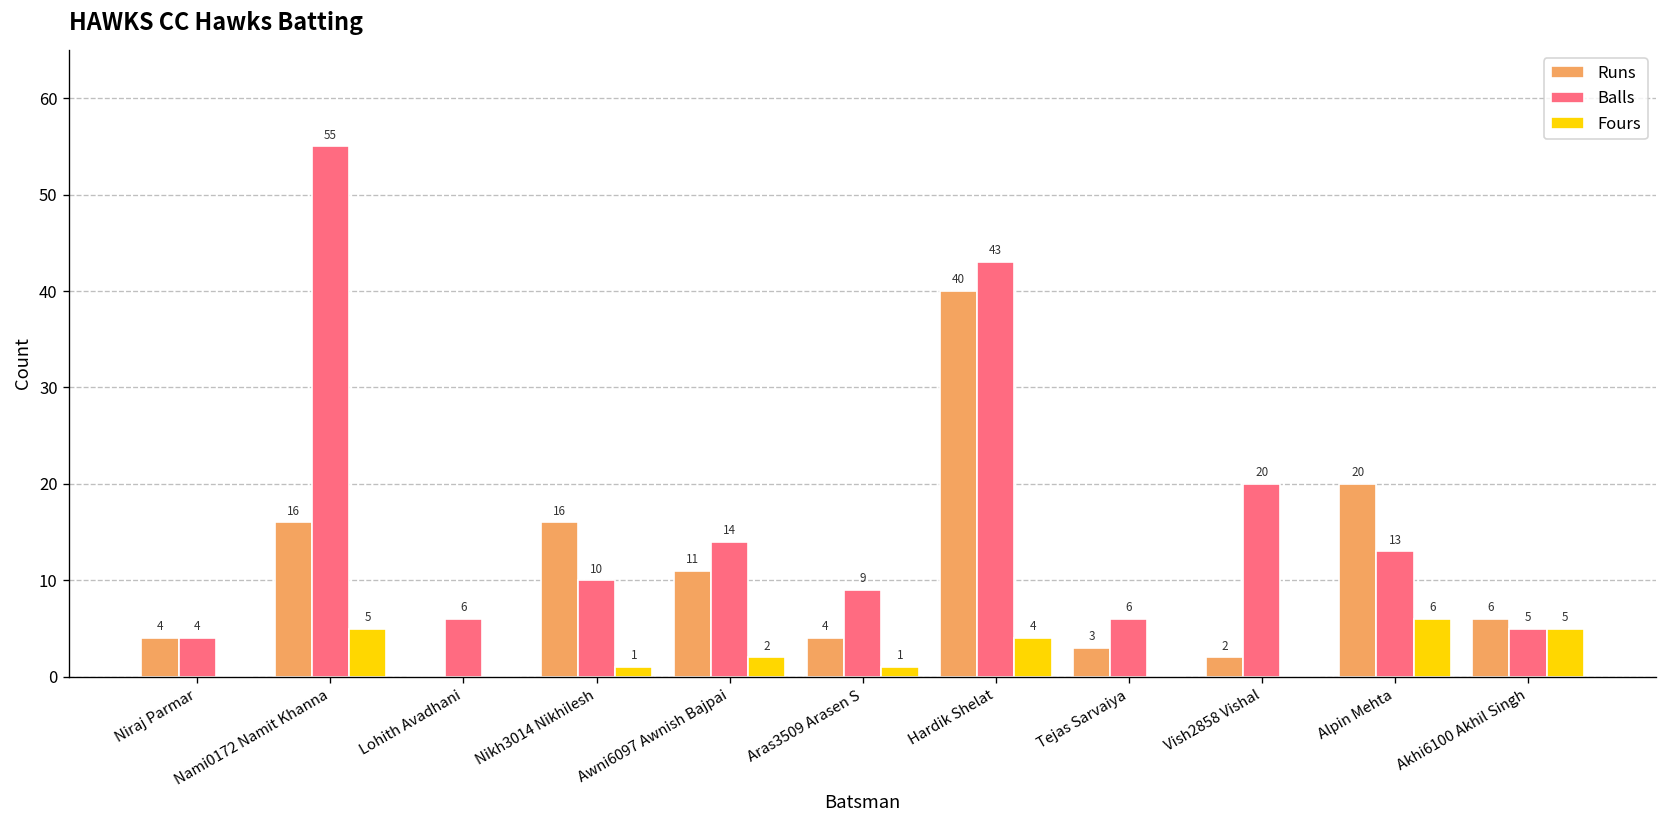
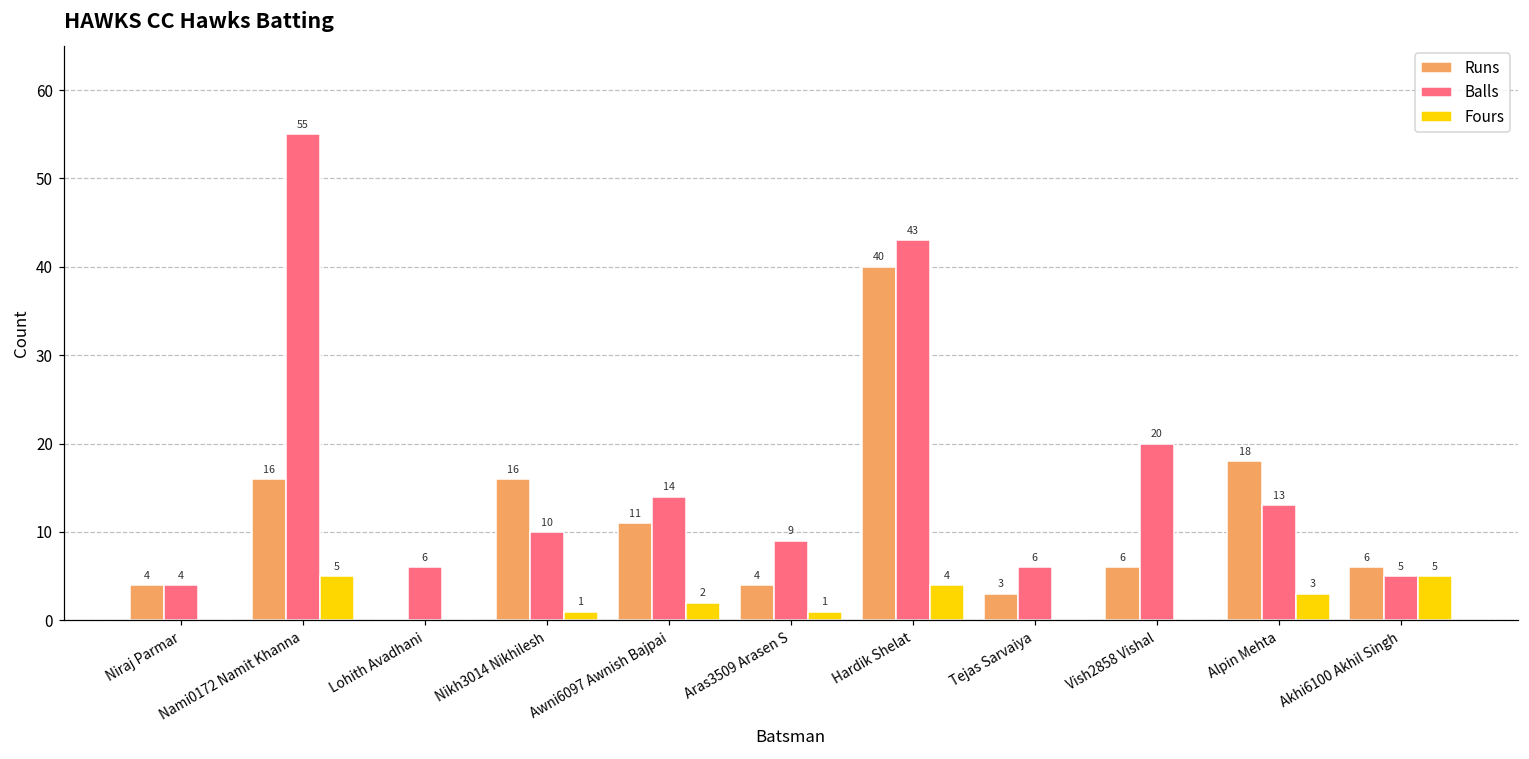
  {
    "Runs": {
      "Niraj Parmar": 4,
      "Nami0172 Namit Khanna": 16,
      "Nikh3014 Nikhilesh": 16,
      "Awni6097 Awnish Bajpai": 11,
      "Aras3509 Arasen S": 4,
      "Hardik Shelat": 40,
      "Tejas Sarvaiya": 3,
-     "Vish2858 Vishal": 2,
-     "Alpin Mehta": 20,
+     "Vish2858 Vishal": 6,
+     "Alpin Mehta": 18,
      "Akhi6100 Akhil Singh": 6
    },
    "Balls": {
      "Niraj Parmar": 4,
      "Nami0172 Namit Khanna": 55,
      "Lohith Avadhani": 6,
      "Nikh3014 Nikhilesh": 10,
      "Awni6097 Awnish Bajpai": 14,
      "Aras3509 Arasen S": 9,
      "Hardik Shelat": 43,
      "Tejas Sarvaiya": 6,
      "Vish2858 Vishal": 20,
      "Alpin Mehta": 13,
      "Akhi6100 Akhil Singh": 5
    },
    "Fours": {
      "Nami0172 Namit Khanna": 5,
      "Nikh3014 Nikhilesh": 1,
      "Awni6097 Awnish Bajpai": 2,
      "Aras3509 Arasen S": 1,
      "Hardik Shelat": 4,
-     "Alpin Mehta": 6,
+     "Alpin Mehta": 3,
      "Akhi6100 Akhil Singh": 5
    }
  }
